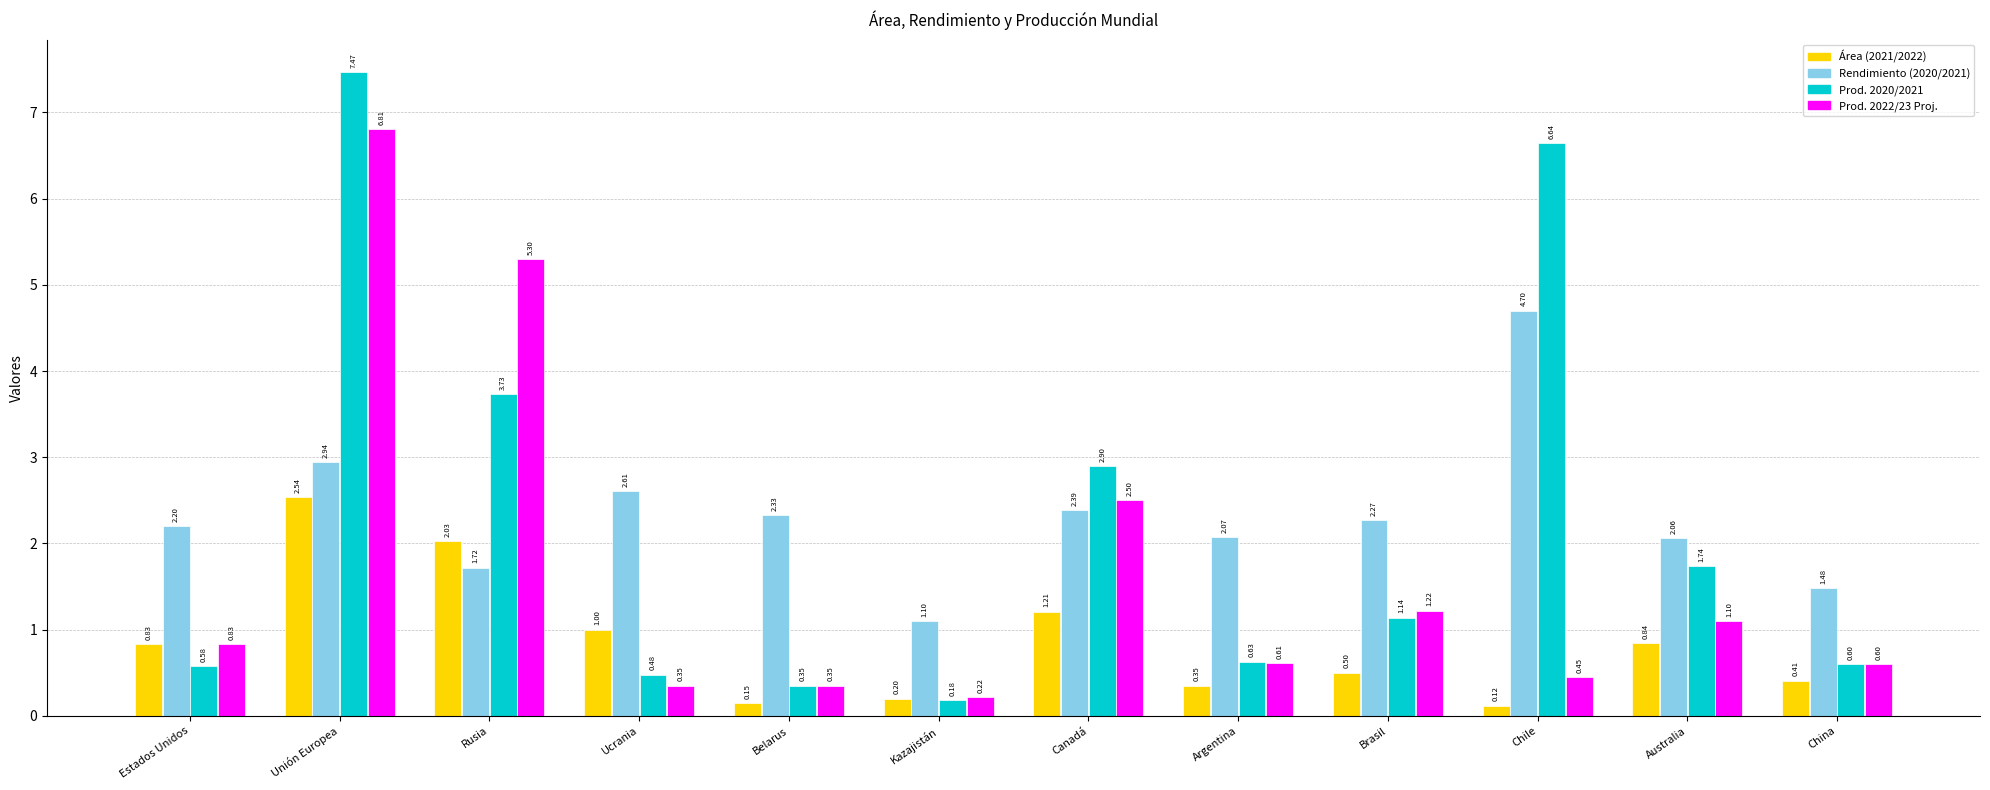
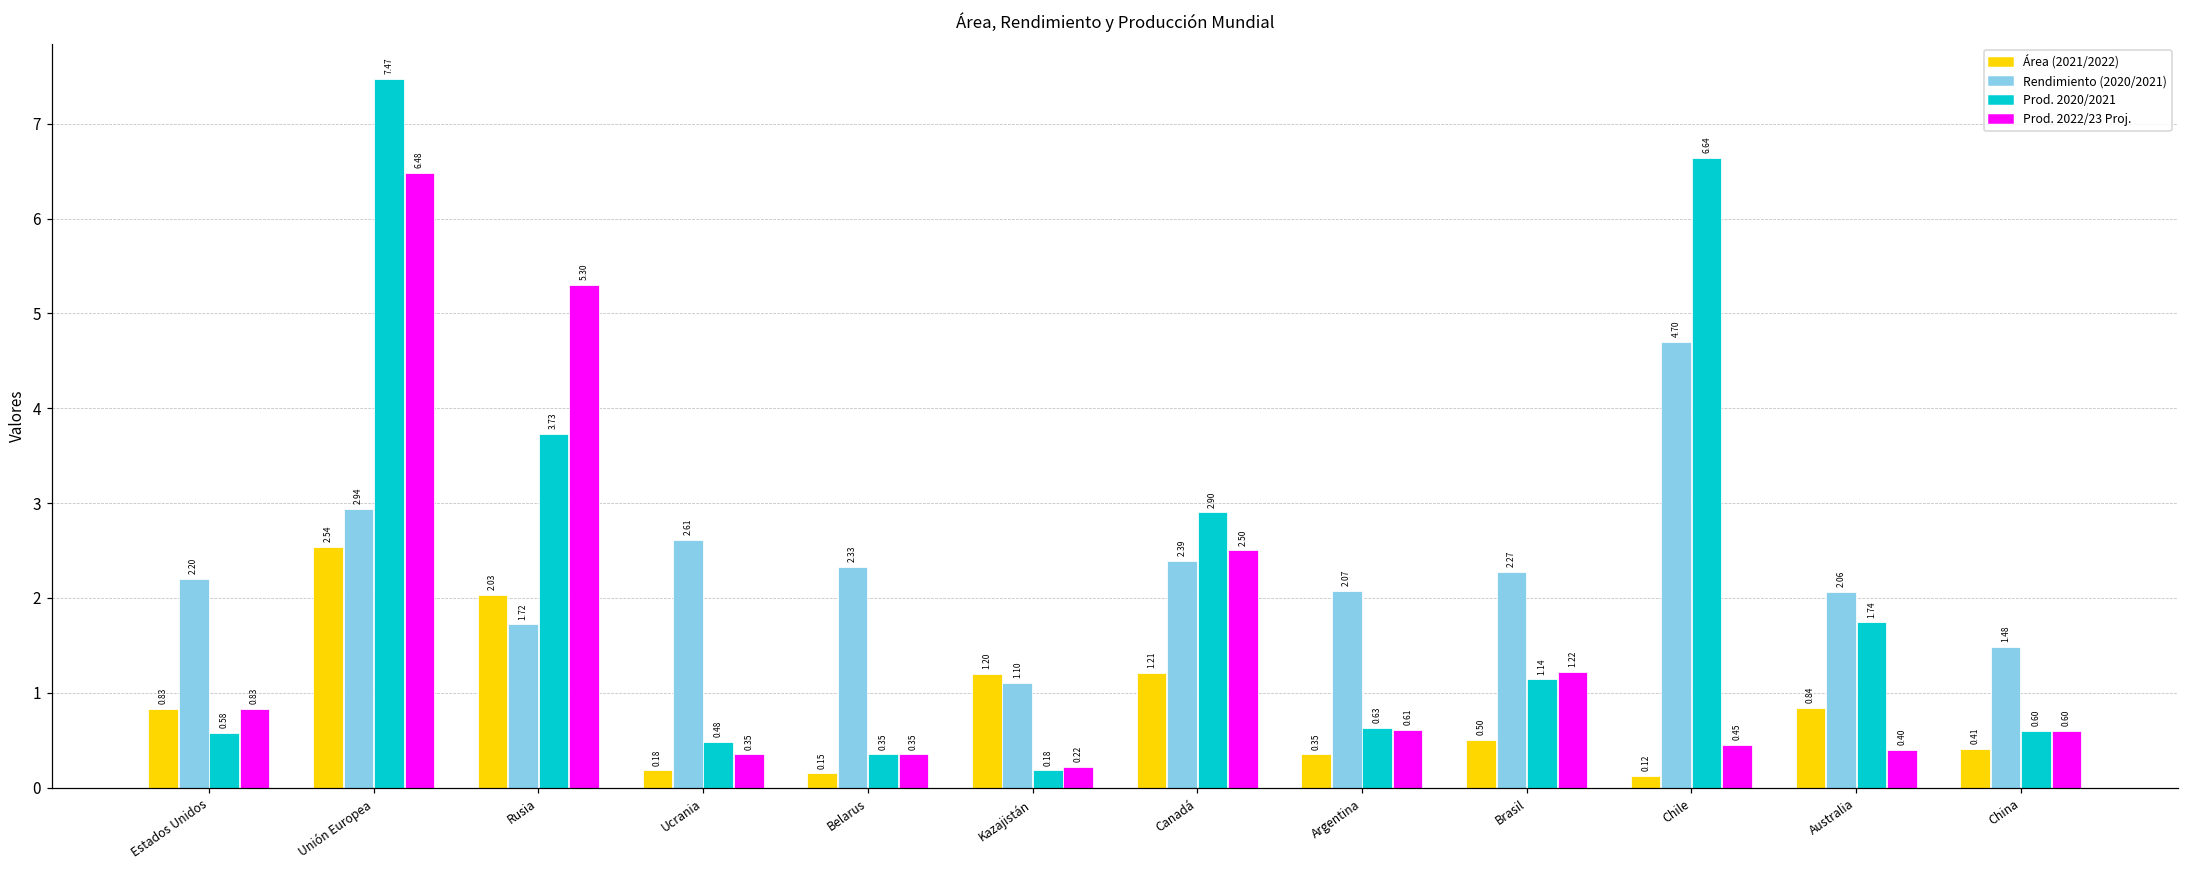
  {
    "Área (2021/2022)": {
      "Estados Unidos": 0.83,
      "Unión Europea": 2.54,
      "Rusia": 2.03,
-     "Ucrania": 1.00,
+     "Ucrania": 0.18,
      "Belarus": 0.15,
-     "Kazajistán": 0.20,
+     "Kazajistán": 1.20,
      "Canadá": 1.21,
      "Argentina": 0.35,
      "Brasil": 0.50,
      "Chile": 0.12,
      "Australia": 0.84,
      "China": 0.41
    },
    "Rendimiento (2020/2021)": {
      "Estados Unidos": 2.20,
      "Unión Europea": 2.94,
      "Rusia": 1.72,
      "Ucrania": 2.61,
      "Belarus": 2.33,
      "Kazajistán": 1.10,
      "Canadá": 2.39,
      "Argentina": 2.07,
      "Brasil": 2.27,
      "Chile": 4.70,
      "Australia": 2.06,
      "China": 1.48
    },
    "Prod. 2020/2021": {
      "Estados Unidos": 0.58,
      "Unión Europea": 7.47,
      "Rusia": 3.73,
      "Ucrania": 0.48,
      "Belarus": 0.35,
      "Kazajistán": 0.18,
      "Canadá": 2.90,
      "Argentina": 0.63,
      "Brasil": 1.14,
      "Chile": 6.64,
      "Australia": 1.74,
      "China": 0.60
    },
    "Prod. 2022/23 Proj.": {
      "Estados Unidos": 0.83,
-     "Unión Europea": 6.81,
+     "Unión Europea": 6.48,
      "Rusia": 5.30,
      "Ucrania": 0.35,
      "Belarus": 0.35,
      "Kazajistán": 0.22,
      "Canadá": 2.50,
      "Argentina": 0.61,
      "Brasil": 1.22,
      "Chile": 0.45,
-     "Australia": 1.10,
+     "Australia": 0.40,
      "China": 0.60
    }
  }
